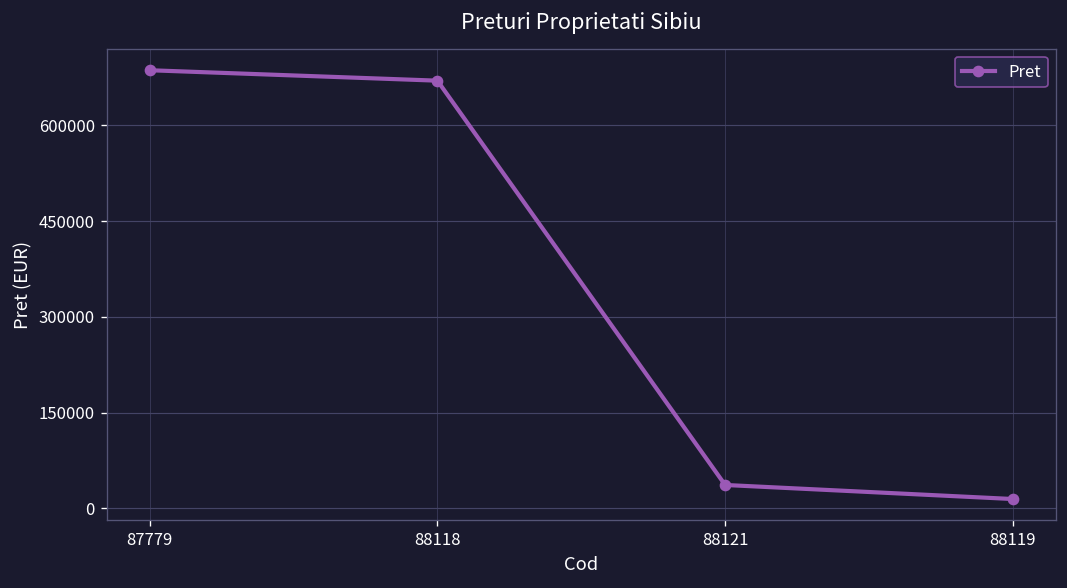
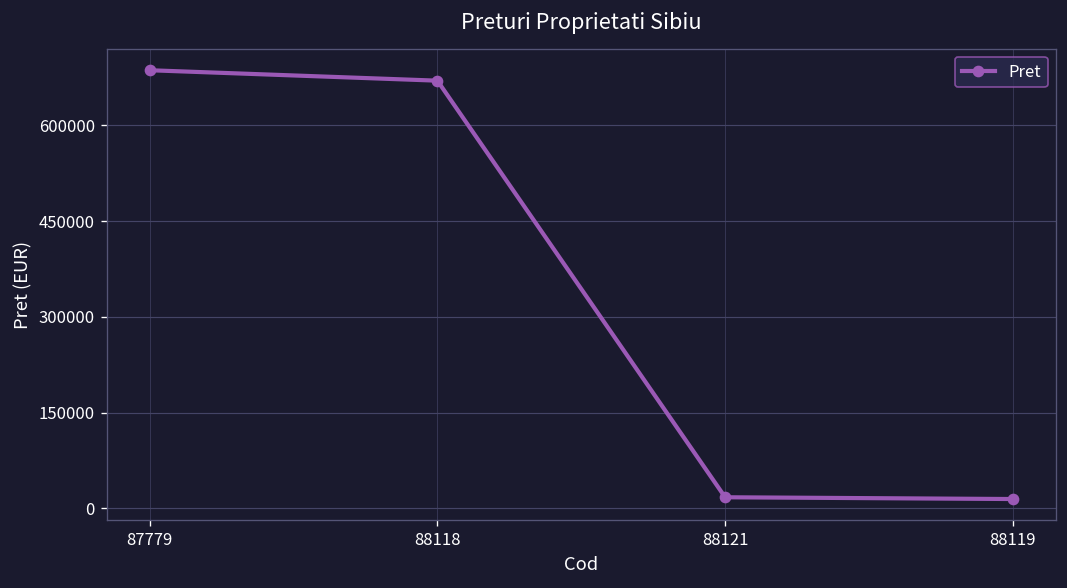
  {
    "87779": 690000,
    "88118": 670000,
-   "88121": 40000,
+   "88121": 20000,
    "88119": 10000
  }
